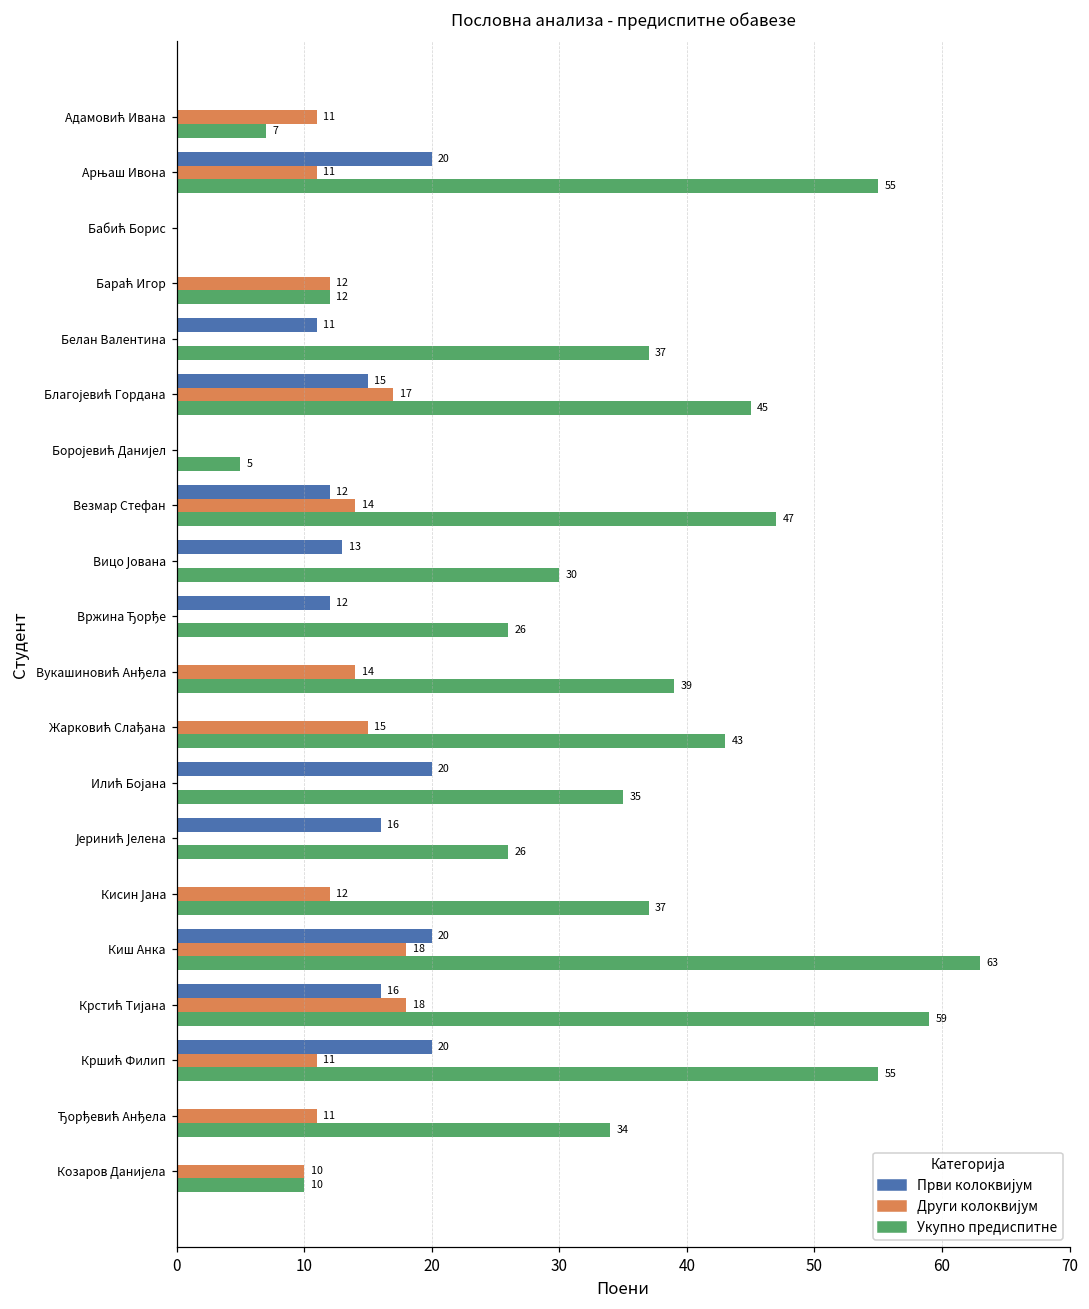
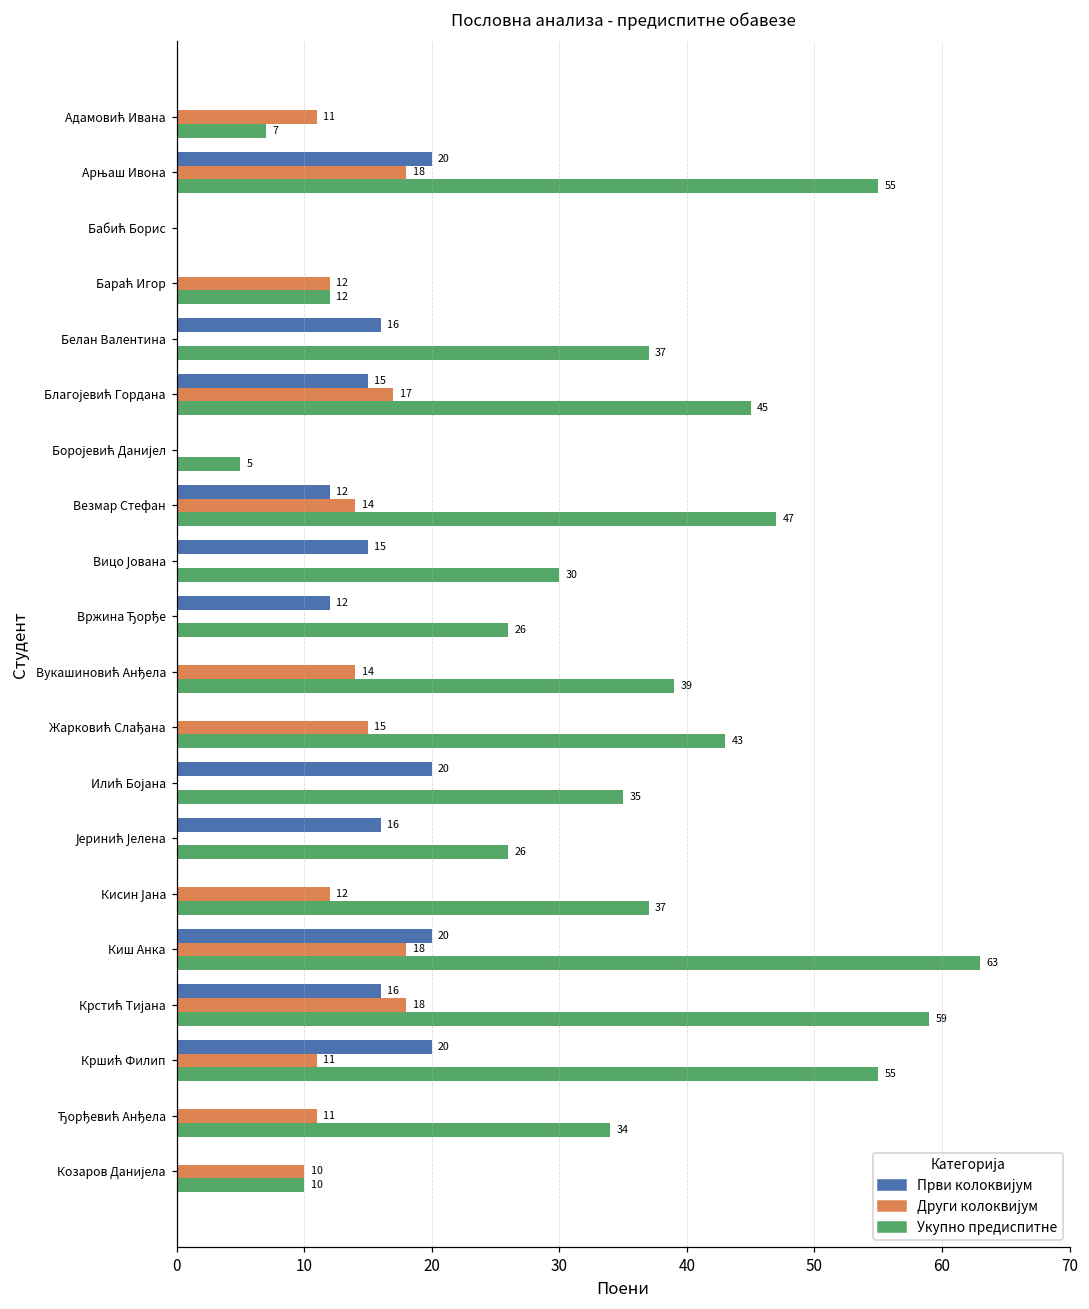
  {
    "Први колоквијум": {
      "Арњаш Ивона": 20,
-     "Белан Валентина": 11,
+     "Белан Валентина": 16,
      "Благојевић Гордана": 15,
      "Везмар Стефан": 12,
-     "Вицо Јована": 13,
+     "Вицо Јована": 15,
      "Вржина Ђорђе": 12,
      "Илић Бојана": 20,
      "Јеринић Јелена": 16,
      "Киш Анка": 20,
      "Крстић Тијана": 16,
      "Кршић Филип": 20
    },
    "Други колоквијум": {
      "Адамовић Ивана": 11,
-     "Арњаш Ивона": 11,
+     "Арњаш Ивона": 18,
      "Бараћ Игор": 12,
      "Благојевић Гордана": 17,
      "Везмар Стефан": 14,
      "Вукашиновић Анђела": 14,
      "Жарковић Слађана": 15,
      "Кисин Јана": 12,
      "Киш Анка": 18,
      "Крстић Тијана": 18,
      "Кршић Филип": 11,
      "Ђорђевић Анђела": 11,
      "Козаров Данијела": 10
    },
    "Укупно предиспитне": {
      "Адамовић Ивана": 7,
      "Арњаш Ивона": 55,
      "Бараћ Игор": 12,
      "Белан Валентина": 37,
      "Благојевић Гордана": 45,
      "Боројевић Данијел": 5,
      "Везмар Стефан": 47,
      "Вицо Јована": 30,
      "Вржина Ђорђе": 26,
      "Вукашиновић Анђела": 39,
      "Жарковић Слађана": 43,
      "Илић Бојана": 35,
      "Јеринић Јелена": 26,
      "Кисин Јана": 37,
      "Киш Анка": 63,
      "Крстић Тијана": 59,
      "Кршић Филип": 55,
      "Ђорђевић Анђела": 34,
      "Козаров Данијела": 10
    }
  }
